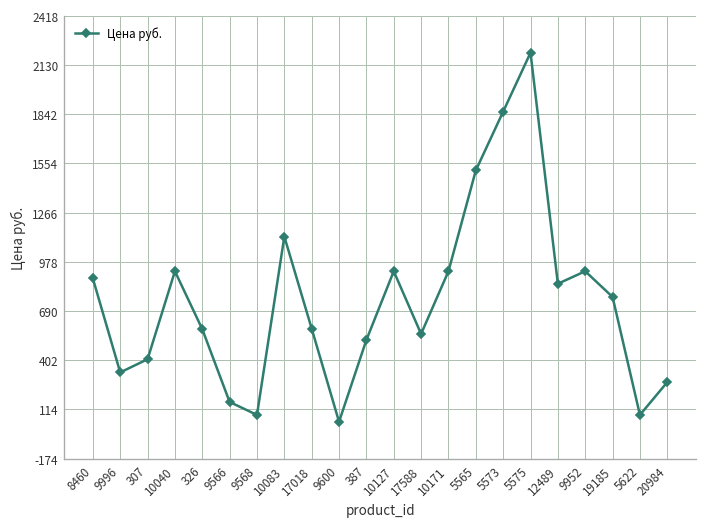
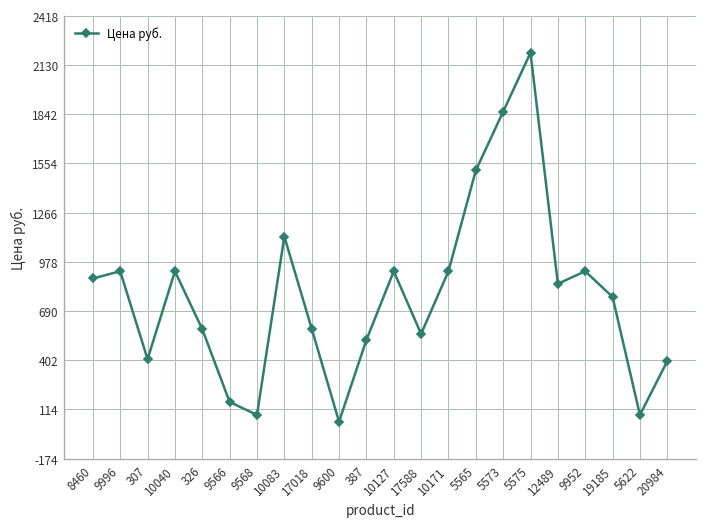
  {
    "8460": 880,
-   "9996": 330,
+   "9996": 920,
    "307": 410,
    "10040": 920,
    "326": 580,
    "9566": 160,
    "9568": 80,
    "10083": 1130,
    "17018": 590,
    "9600": 40,
    "387": 520,
    "10127": 920,
    "17588": 560,
    "10171": 920,
    "5565": 1510,
    "5573": 1860,
    "5575": 2200,
    "12489": 850,
    "9952": 920,
    "19185": 770,
    "5622": 80,
-   "20984": 270
+   "20984": 400
  }
